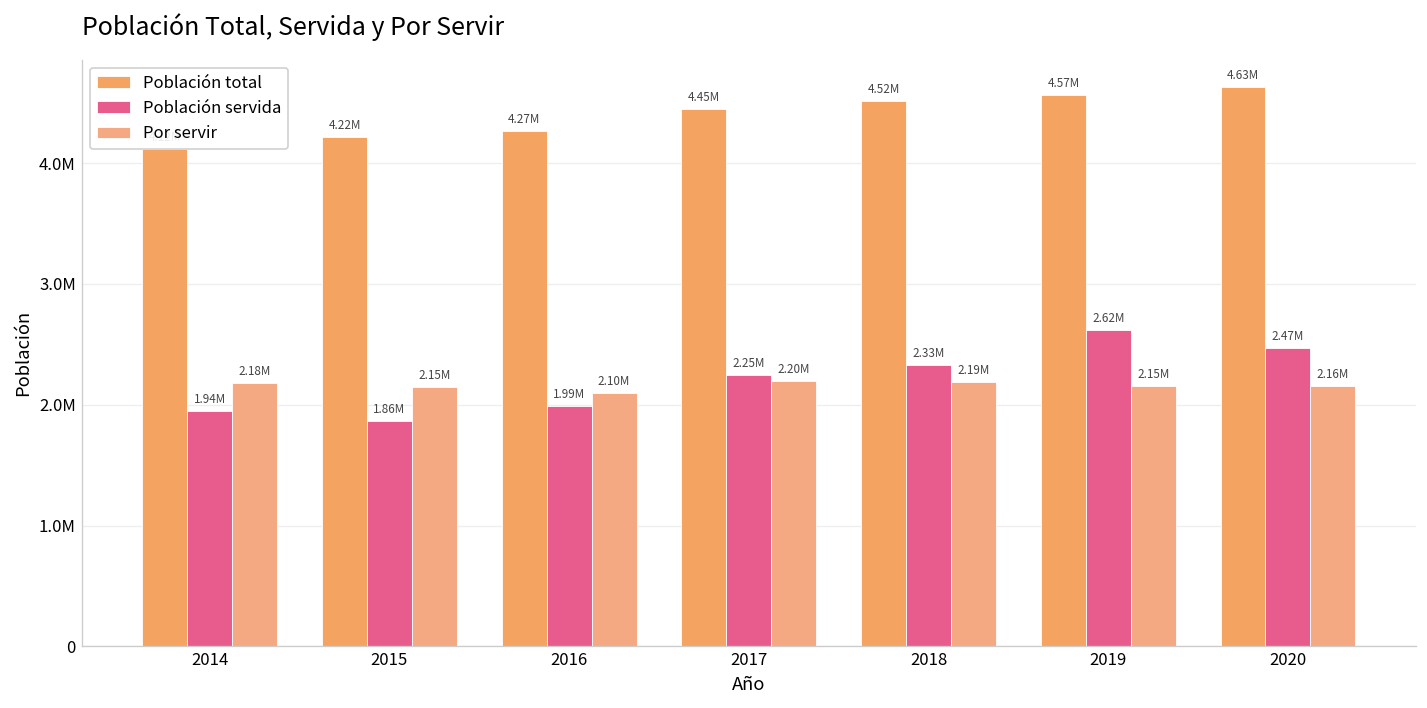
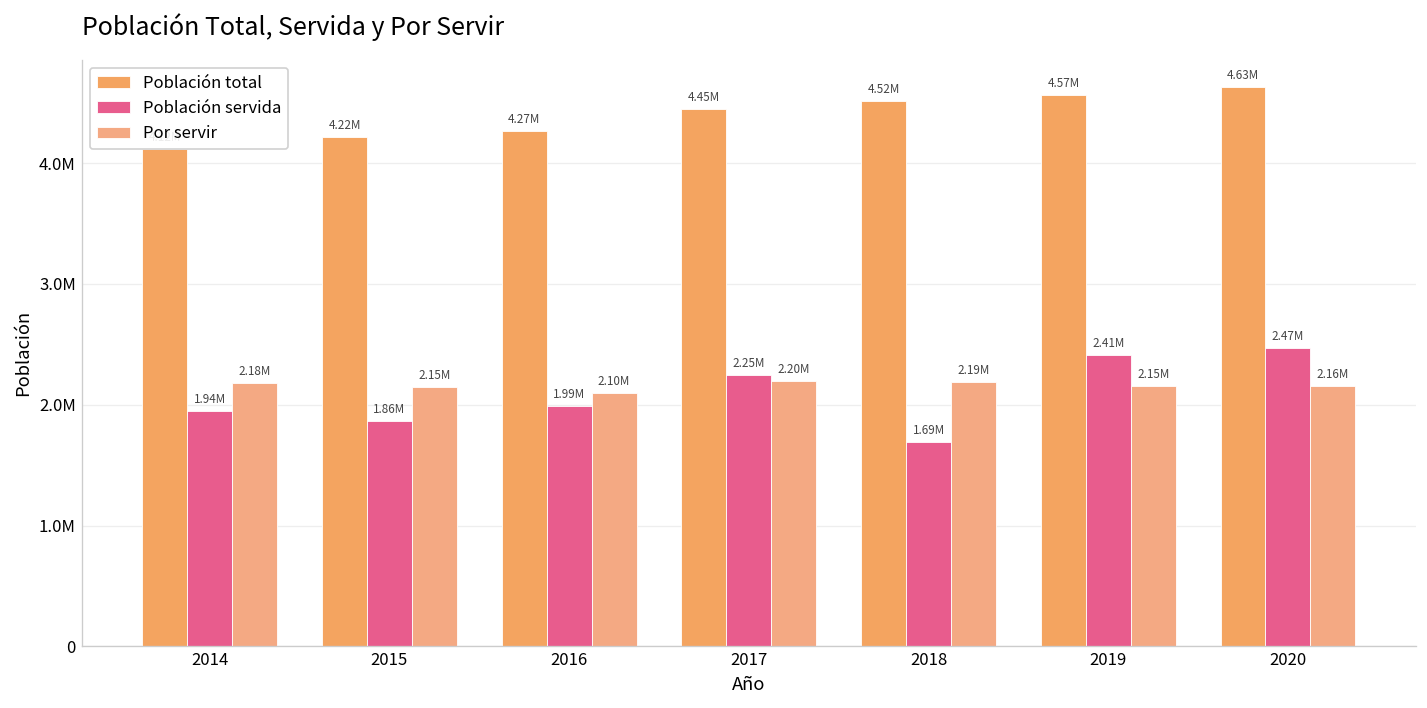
  {
    "Población servida": {
      "2014": "1.94M",
      "2015": "1.86M",
      "2016": "1.99M",
      "2017": "2.25M",
-     "2018": "2.33M",
-     "2019": "2.62M",
+     "2018": "1.69M",
+     "2019": "2.41M",
      "2020": "2.47M"
    }
  }
